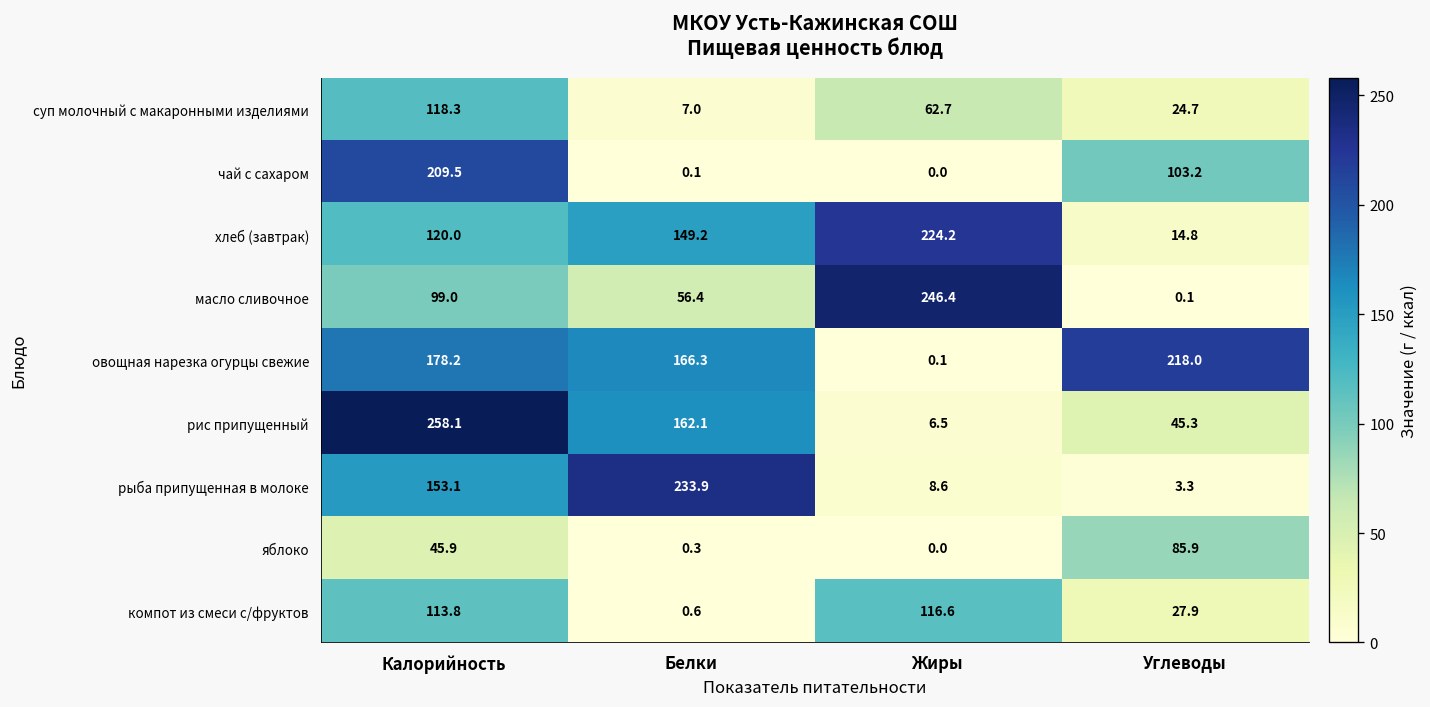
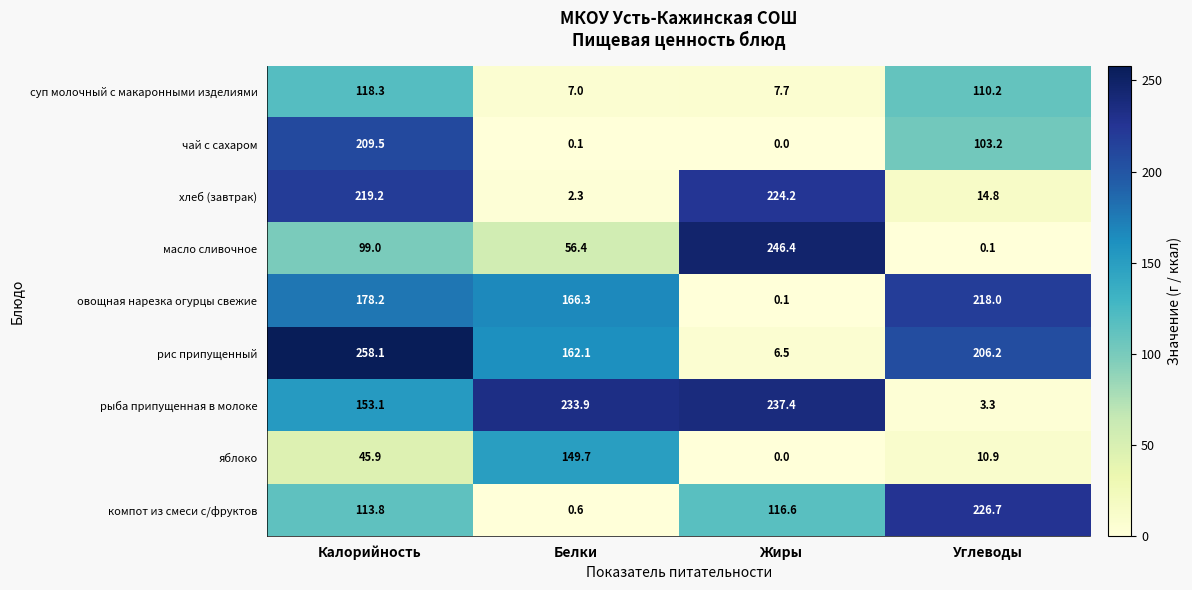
  {
    "суп молочный с макаронными изделиями": {
      "Калорийность": 118.3,
      "Белки": 7.0,
-     "Жиры": 62.7,
-     "Углеводы": 24.7
+     "Жиры": 7.7,
+     "Углеводы": 110.2
    },
    "чай с сахаром": {
      "Калорийность": 209.5,
      "Белки": 0.1,
      "Жиры": 0.0,
      "Углеводы": 103.2
    },
    "хлеб (завтрак)": {
-     "Калорийность": 120.0,
-     "Белки": 149.2,
+     "Калорийность": 219.2,
+     "Белки": 2.3,
      "Жиры": 224.2,
      "Углеводы": 14.8
    },
    "масло сливочное": {
      "Калорийность": 99.0,
      "Белки": 56.4,
      "Жиры": 246.4,
      "Углеводы": 0.1
    },
    "овощная нарезка огурцы свежие": {
      "Калорийность": 178.2,
      "Белки": 166.3,
      "Жиры": 0.1,
      "Углеводы": 218.0
    },
    "рис припущенный": {
      "Калорийность": 258.1,
      "Белки": 162.1,
      "Жиры": 6.5,
-     "Углеводы": 45.3
+     "Углеводы": 206.2
    },
    "рыба припущенная в молоке": {
      "Калорийность": 153.1,
      "Белки": 233.9,
-     "Жиры": 8.6,
+     "Жиры": 237.4,
      "Углеводы": 3.3
    },
    "яблоко": {
      "Калорийность": 45.9,
-     "Белки": 0.3,
+     "Белки": 149.7,
      "Жиры": 0.0,
-     "Углеводы": 85.9
+     "Углеводы": 10.9
    },
    "компот из смеси с/фруктов": {
      "Калорийность": 113.8,
      "Белки": 0.6,
      "Жиры": 116.6,
-     "Углеводы": 27.9
+     "Углеводы": 226.7
    }
  }
